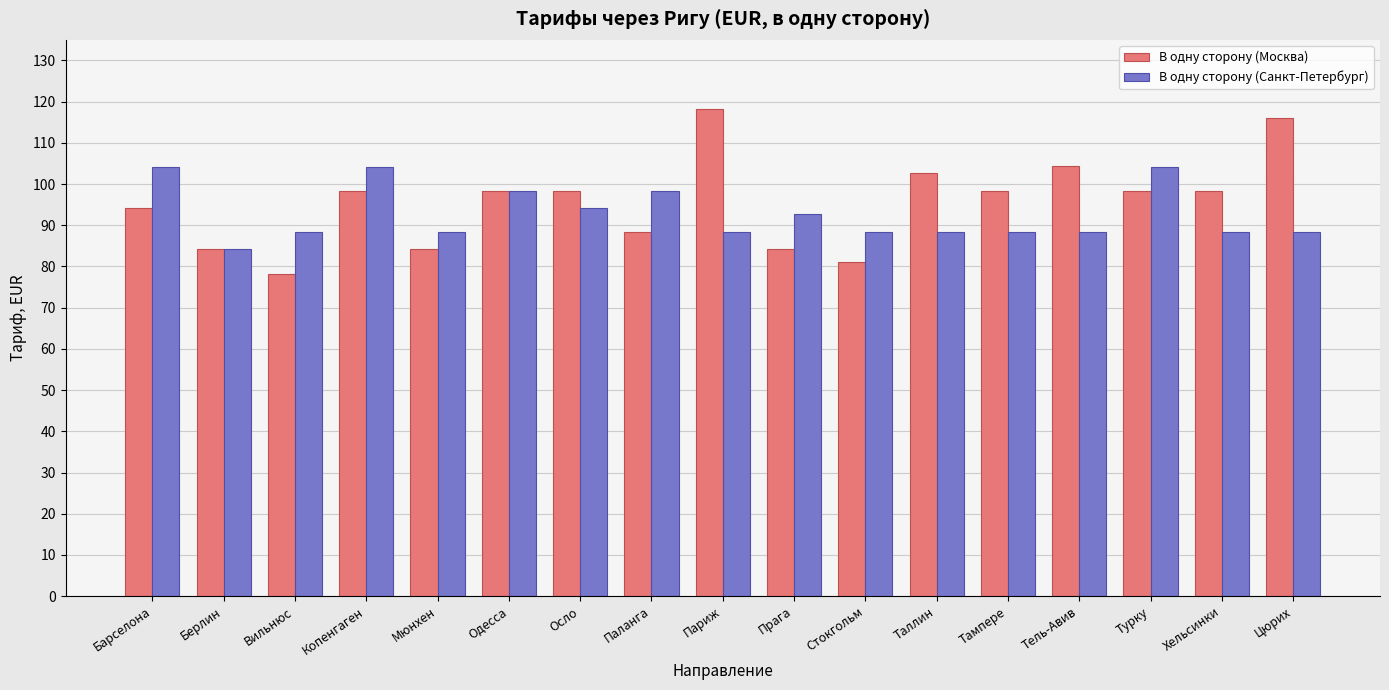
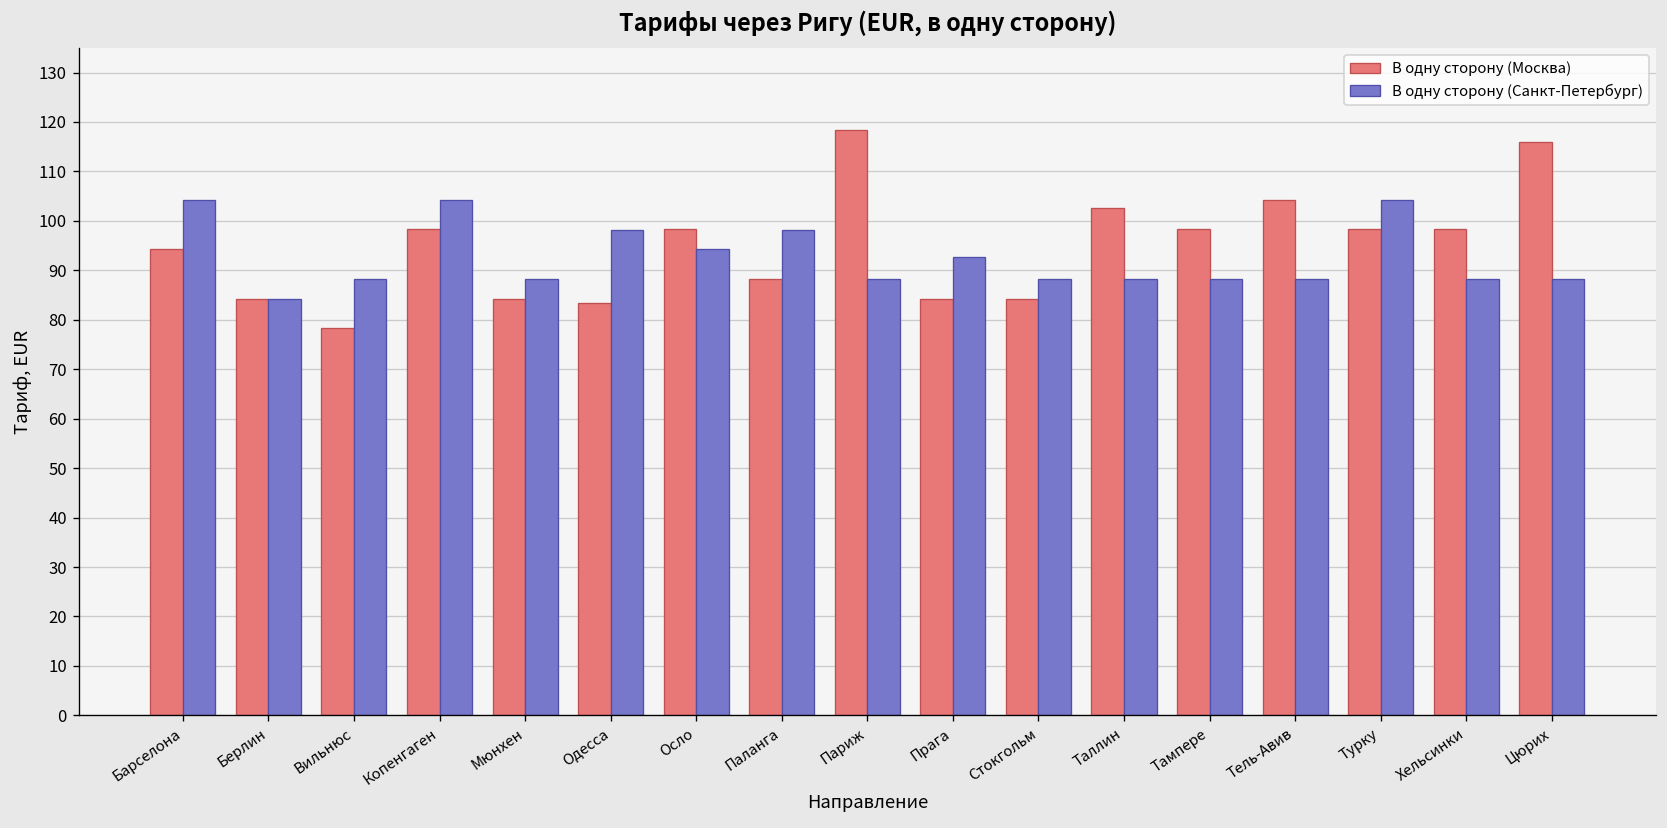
  {
    "В одну сторону (Москва)": {
      "Барселона": 94,
      "Берлин": 84,
      "Вильнюс": 78,
      "Копенгаген": 98,
      "Мюнхен": 84,
-     "Одесса": 98,
+     "Одесса": 83,
      "Осло": 98,
      "Паланга": 88,
      "Париж": 118,
      "Прага": 84,
-     "Стокгольм": 81,
+     "Стокгольм": 84,
      "Таллин": 103,
      "Тампере": 98,
      "Тель-Авив": 104,
      "Турку": 98,
      "Хельсинки": 98,
      "Цюрих": 116
    },
    "В одну сторону (Санкт-Петербург)": {
      "Барселона": 104,
      "Берлин": 84,
      "Вильнюс": 88,
      "Копенгаген": 104,
      "Мюнхен": 88,
      "Одесса": 98,
      "Осло": 94,
      "Паланга": 98,
      "Париж": 88,
      "Прага": 93,
      "Стокгольм": 88,
      "Таллин": 88,
      "Тампере": 88,
      "Тель-Авив": 88,
      "Турку": 104,
      "Хельсинки": 88,
      "Цюрих": 88
    }
  }
